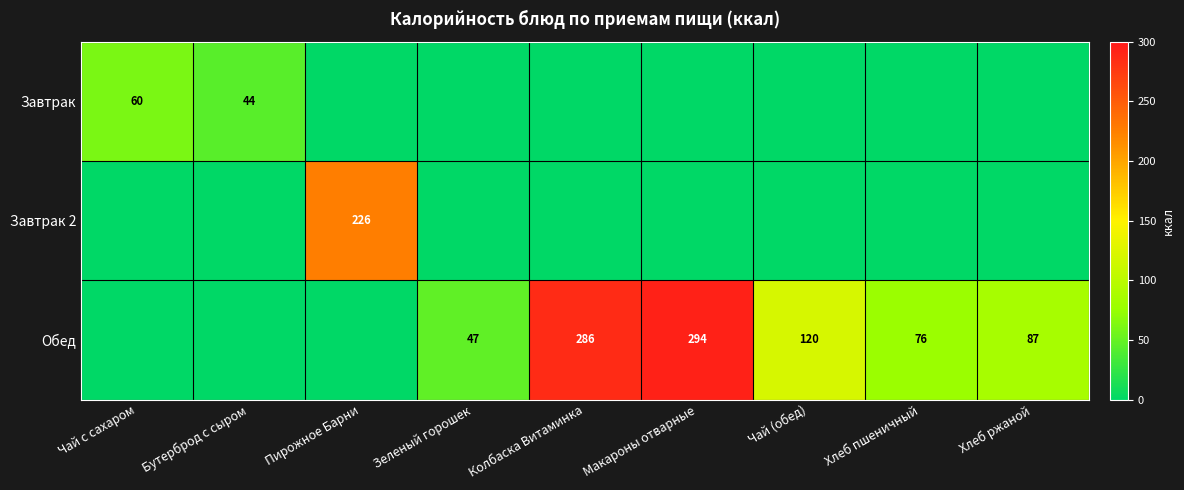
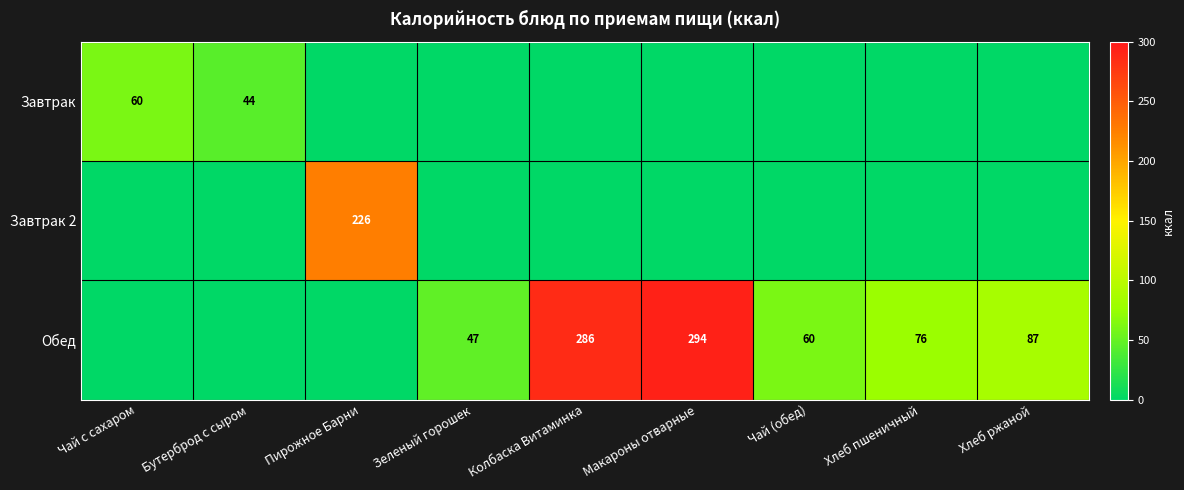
  {
    "Завтрак": {
      "Чай с сахаром": 60,
      "Бутерброд с сыром": 44
    },
    "Завтрак 2": {
      "Пирожное Барни": 226
    },
    "Обед": {
      "Зеленый горошек": 47,
      "Колбаска Витаминка": 286,
      "Макароны отварные": 294,
-     "Чай (обед)": 120,
+     "Чай (обед)": 60,
      "Хлеб пшеничный": 76,
      "Хлеб ржаной": 87
    }
  }
